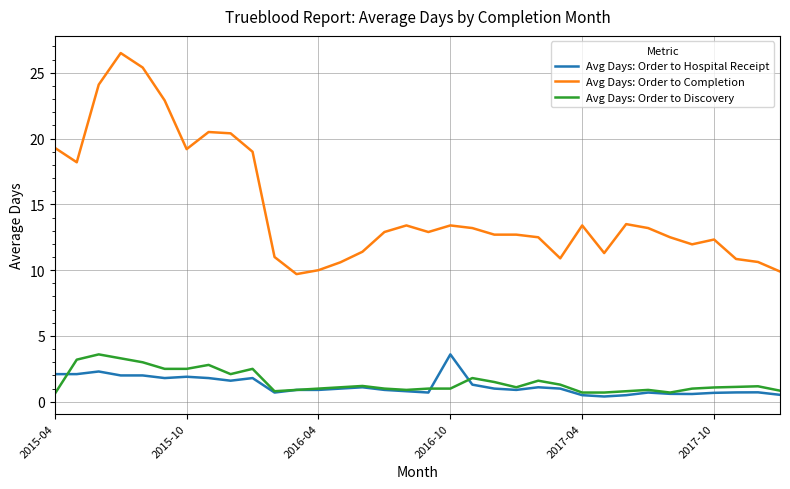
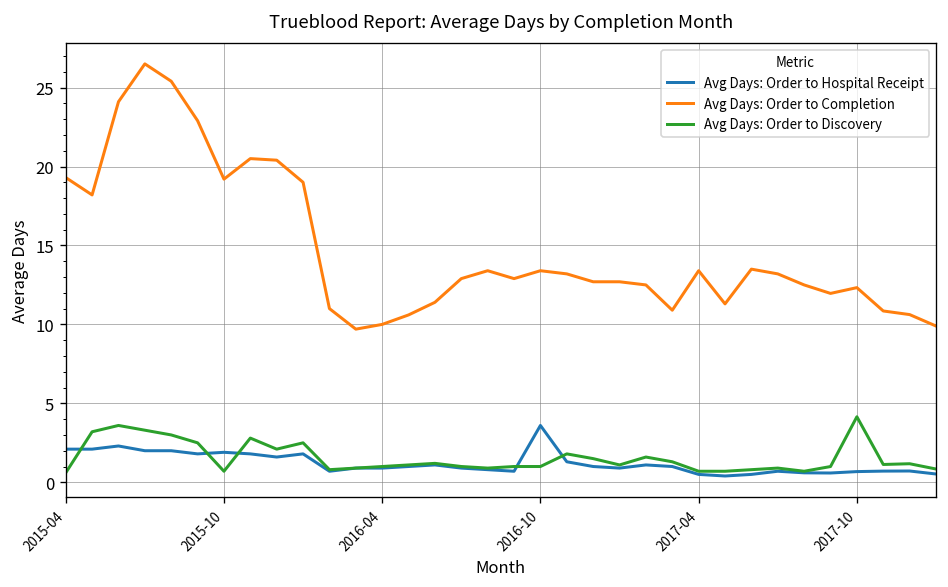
  {
    "Avg Days: Order to Hospital Receipt": {
      "2015-04": 2.1,
      "2015-10": 1.9,
      "2016-10": 3.6,
      "2017-04": 0.5,
      "2017-10": 0.7
    },
    "Avg Days: Order to Completion": {
      "2015-04": 19.3,
      "2015-10": 19.2,
      "2016-04": 10.0,
      "2016-10": 13.4,
      "2017-04": 13.4,
      "2017-10": 12.3
    },
    "Avg Days: Order to Discovery": {
      "2015-04": 0.6,
-     "2015-10": 2.5,
+     "2015-10": 0.7,
      "2016-10": 1.0,
      "2017-04": 0.7,
-     "2017-10": 1.1
+     "2017-10": 4.2
    }
  }
